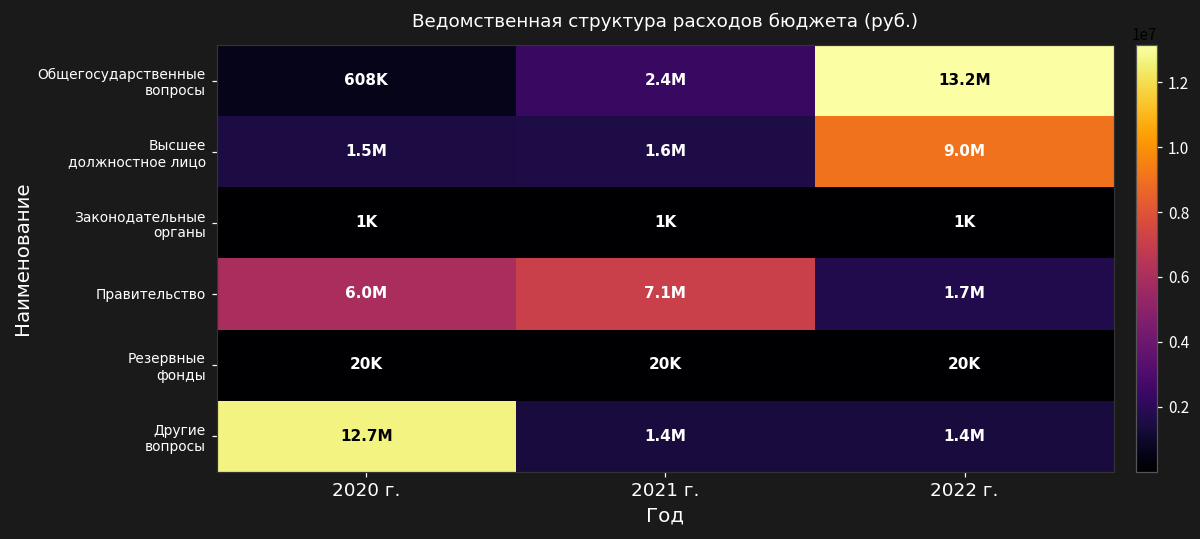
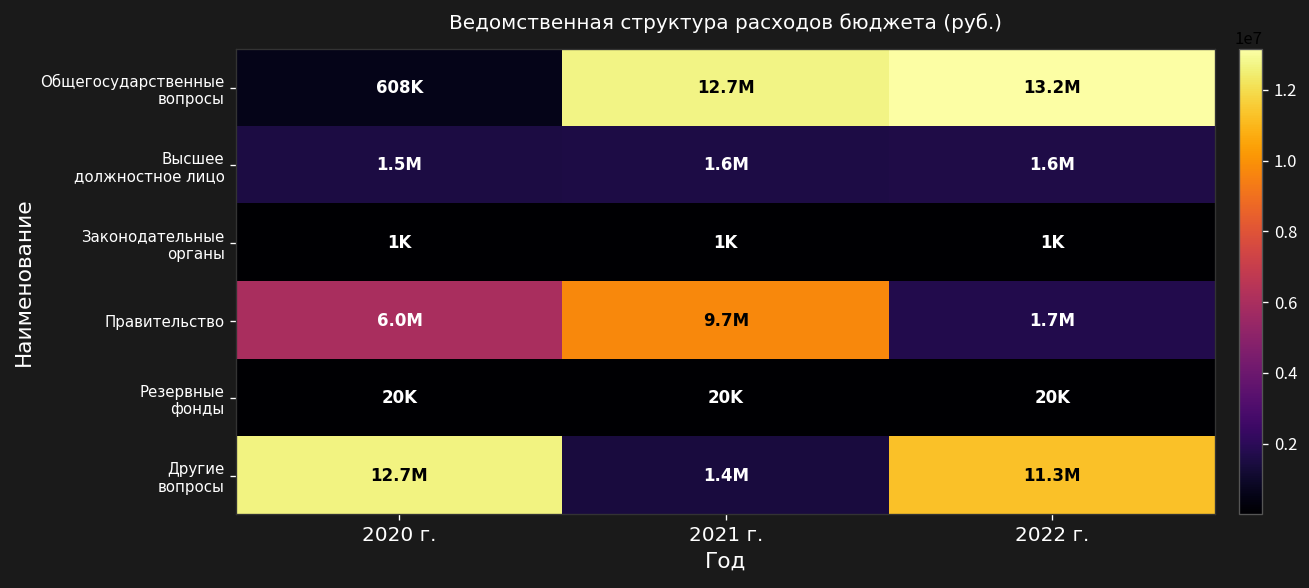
  {
    "Общегосударственные вопросы": {
      "2020 г.": "608K",
-     "2021 г.": "2.4M",
+     "2021 г.": "12.7M",
      "2022 г.": "13.2M"
    },
    "Высшее должностное лицо": {
      "2020 г.": "1.5M",
      "2021 г.": "1.6M",
-     "2022 г.": "9.0M"
+     "2022 г.": "1.6M"
    },
    "Законодательные органы": {
      "2020 г.": "1K",
      "2021 г.": "1K",
      "2022 г.": "1K"
    },
    "Правительство": {
      "2020 г.": "6.0M",
-     "2021 г.": "7.1M",
+     "2021 г.": "9.7M",
      "2022 г.": "1.7M"
    },
    "Резервные фонды": {
      "2020 г.": "20K",
      "2021 г.": "20K",
      "2022 г.": "20K"
    },
    "Другие вопросы": {
      "2020 г.": "12.7M",
      "2021 г.": "1.4M",
-     "2022 г.": "1.4M"
+     "2022 г.": "11.3M"
    }
  }
